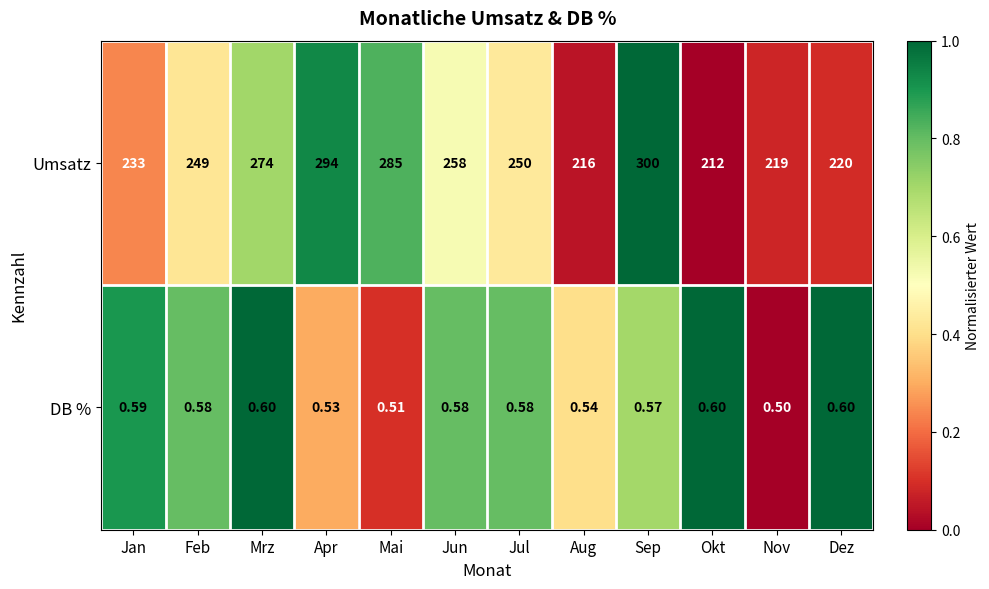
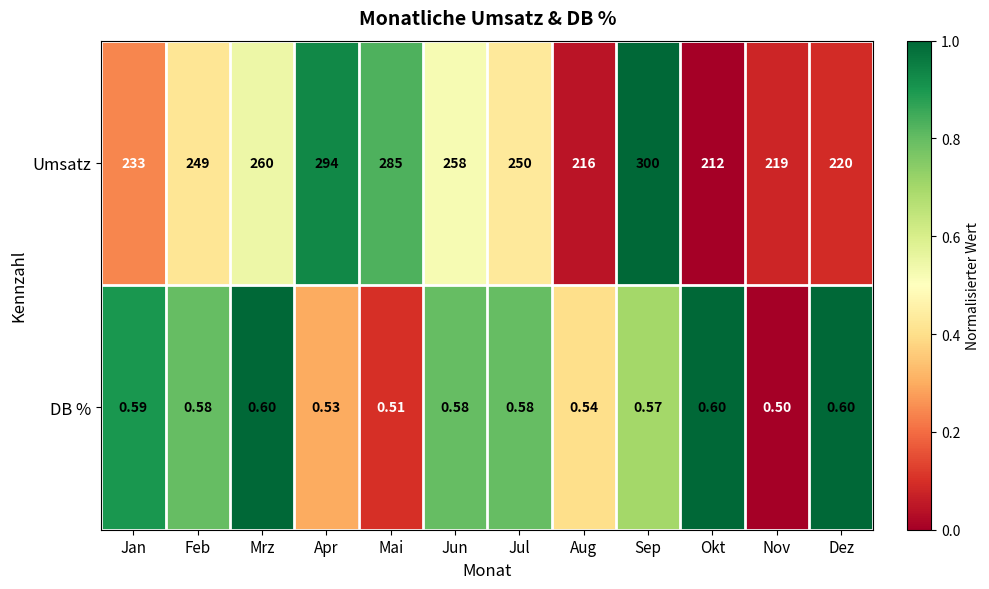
  {
    "Umsatz": {
      "Jan": 233,
      "Feb": 249,
-     "Mrz": 274,
+     "Mrz": 260,
      "Apr": 294,
      "Mai": 285,
      "Jun": 258,
      "Jul": 250,
      "Aug": 216,
      "Sep": 300,
      "Okt": 212,
      "Nov": 219,
      "Dez": 220
    },
    "DB %": {
      "Jan": 0.59,
      "Feb": 0.58,
      "Mrz": 0.60,
      "Apr": 0.53,
      "Mai": 0.51,
      "Jun": 0.58,
      "Jul": 0.58,
      "Aug": 0.54,
      "Sep": 0.57,
      "Okt": 0.60,
      "Nov": 0.50,
      "Dez": 0.60
    }
  }
